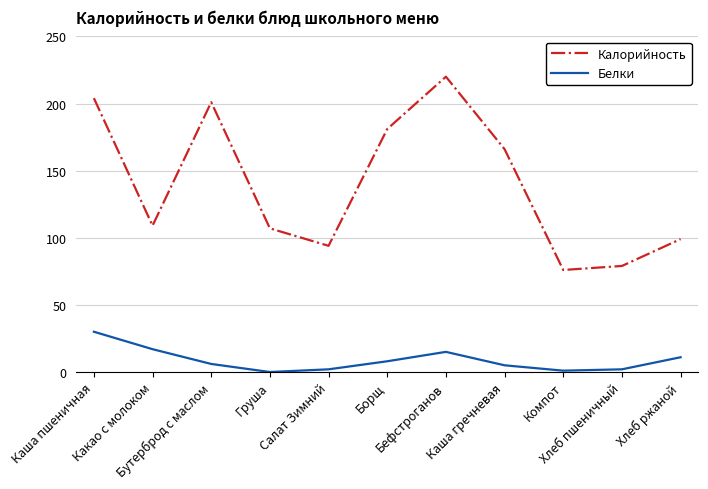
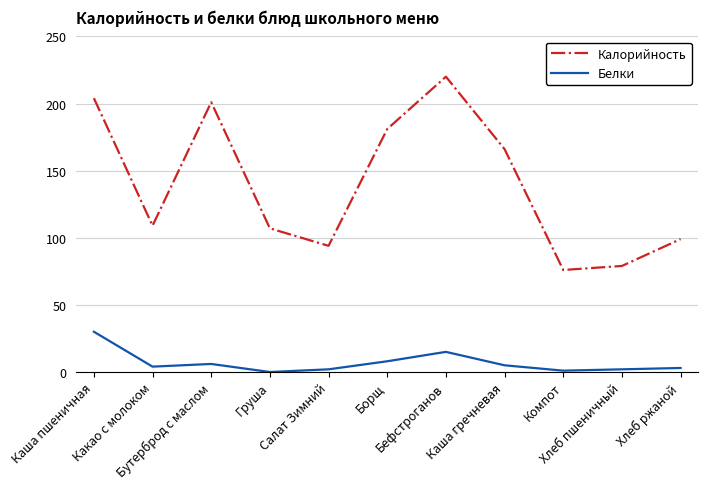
  {
    "Калорийность": {
      "Каша пшеничная": 204,
      "Какао с молоком": 109,
      "Бутерброд с маслом": 201,
      "Груша": 107,
      "Салат Зимний": 94,
      "Борщ": 181,
      "Бефстроганов": 220,
      "Каша гречневая": 166,
      "Компот": 76,
      "Хлеб пшеничный": 79,
      "Хлеб ржаной": 99
    },
    "Белки": {
      "Каша пшеничная": 30,
-     "Какао с молоком": 17,
+     "Какао с молоком": 4,
      "Бутерброд с маслом": 6,
      "Груша": 0,
      "Салат Зимний": 2,
      "Борщ": 8,
      "Бефстроганов": 15,
      "Каша гречневая": 5,
      "Компот": 1,
      "Хлеб пшеничный": 2,
-     "Хлеб ржаной": 11
+     "Хлеб ржаной": 3
    }
  }
